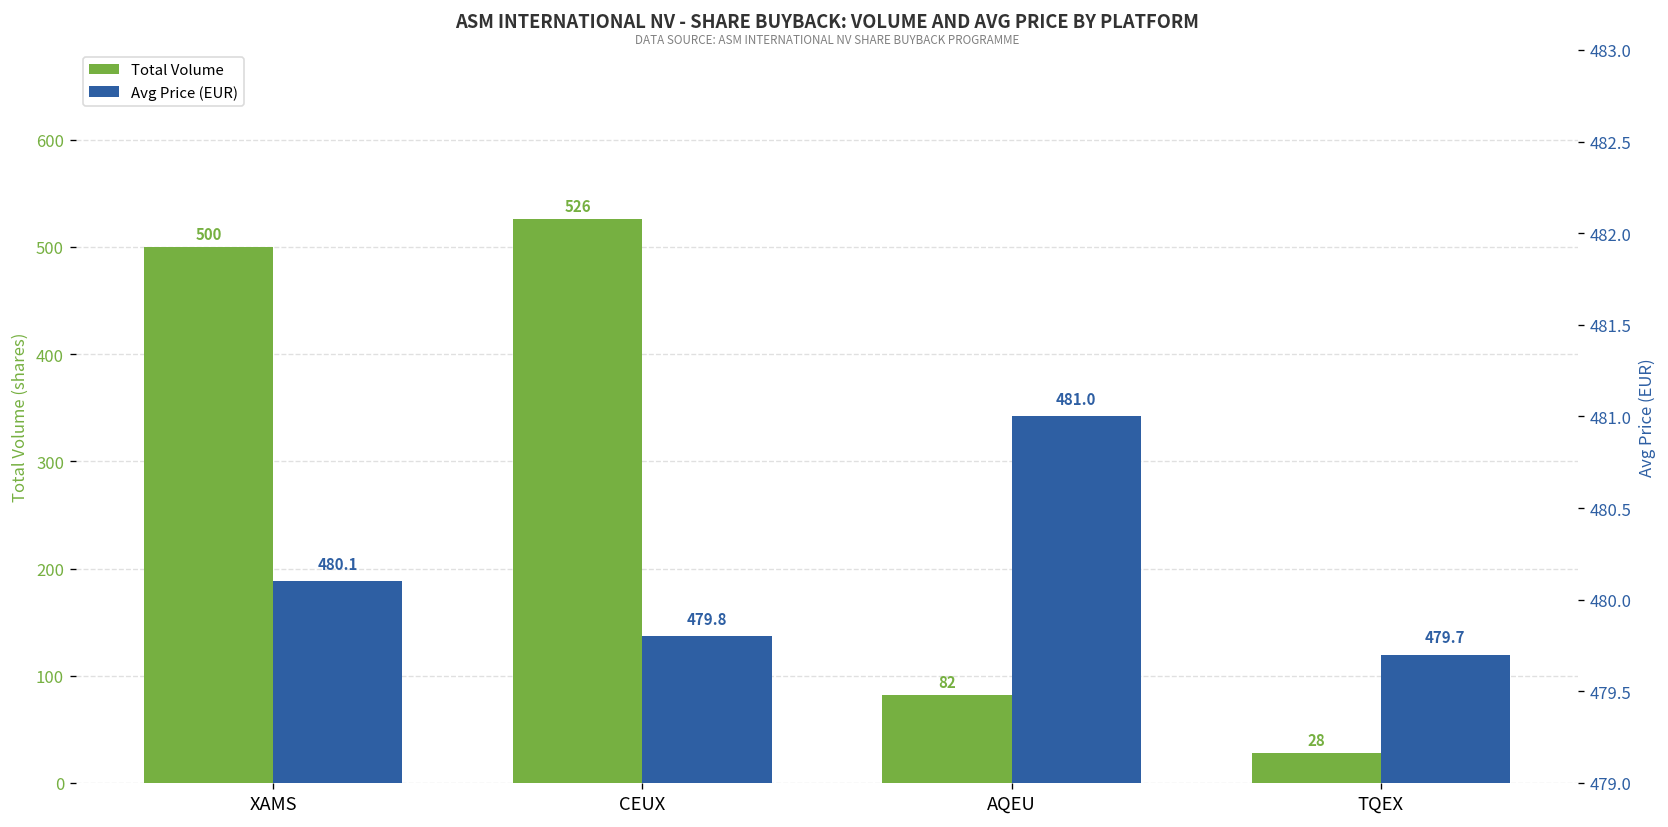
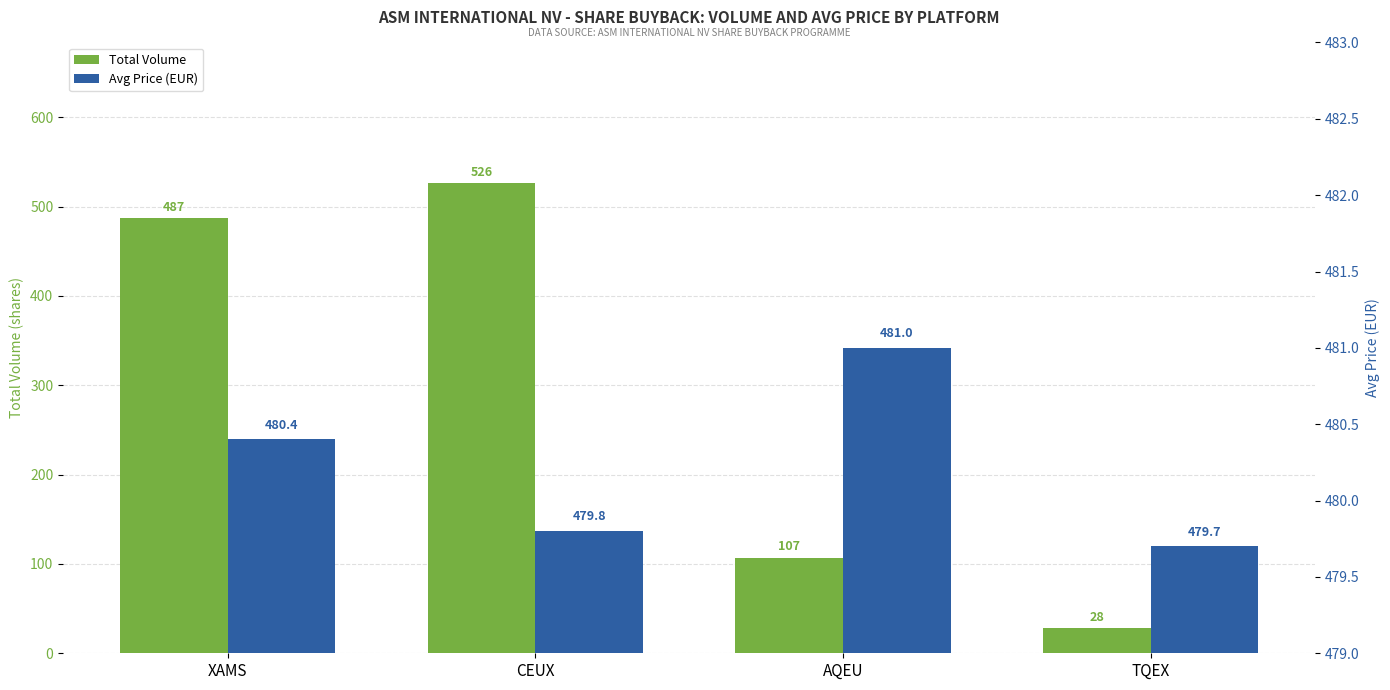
  {
    "Total Volume": {
-     "XAMS": 500,
+     "XAMS": 487,
      "CEUX": 526,
-     "AQEU": 82,
+     "AQEU": 107,
      "TQEX": 28
    },
    "Avg Price (EUR)": {
-     "XAMS": 480.1,
+     "XAMS": 480.4,
      "CEUX": 479.8,
      "AQEU": 481.0,
      "TQEX": 479.7
    }
  }
